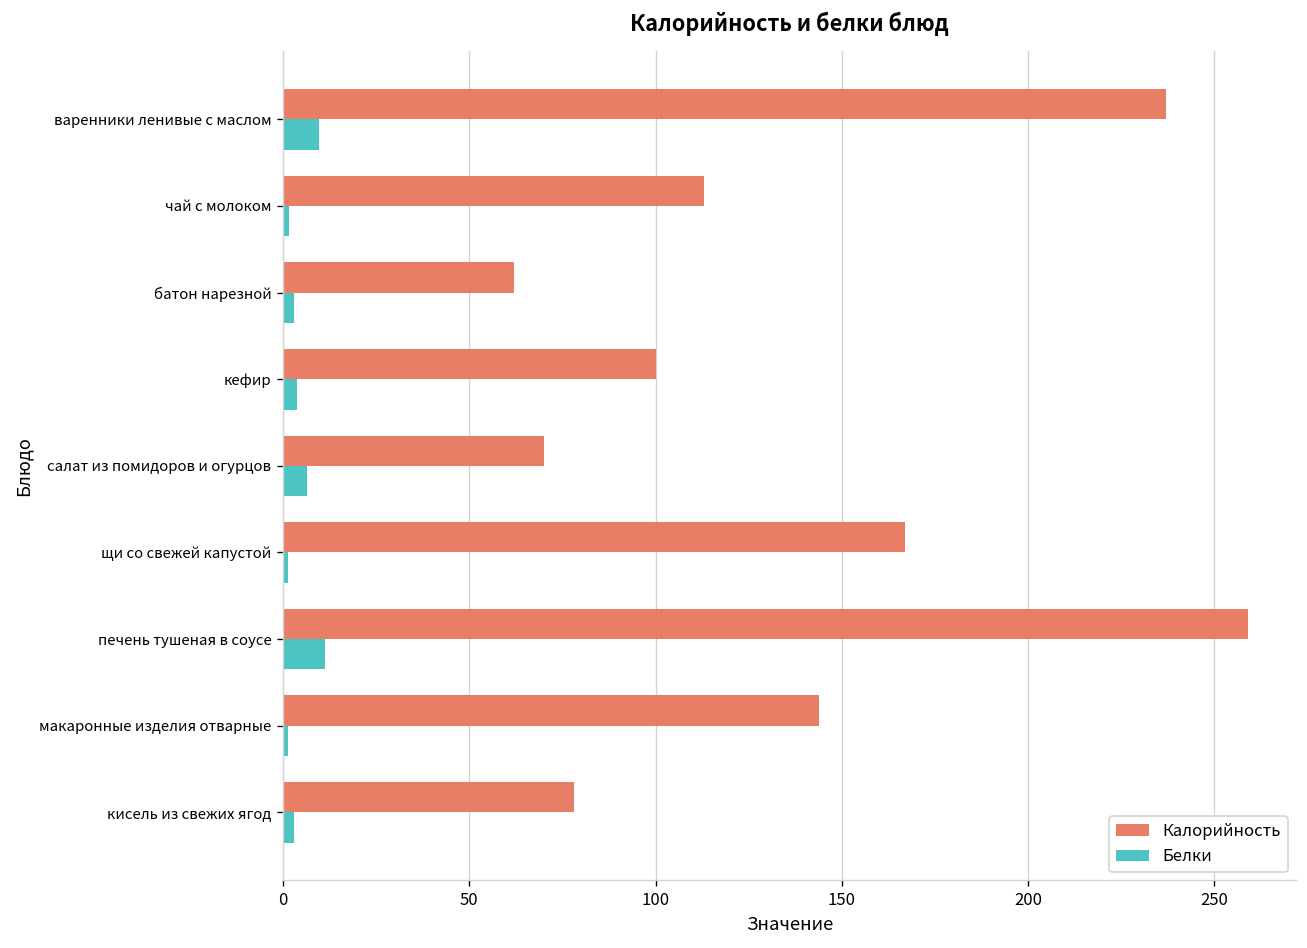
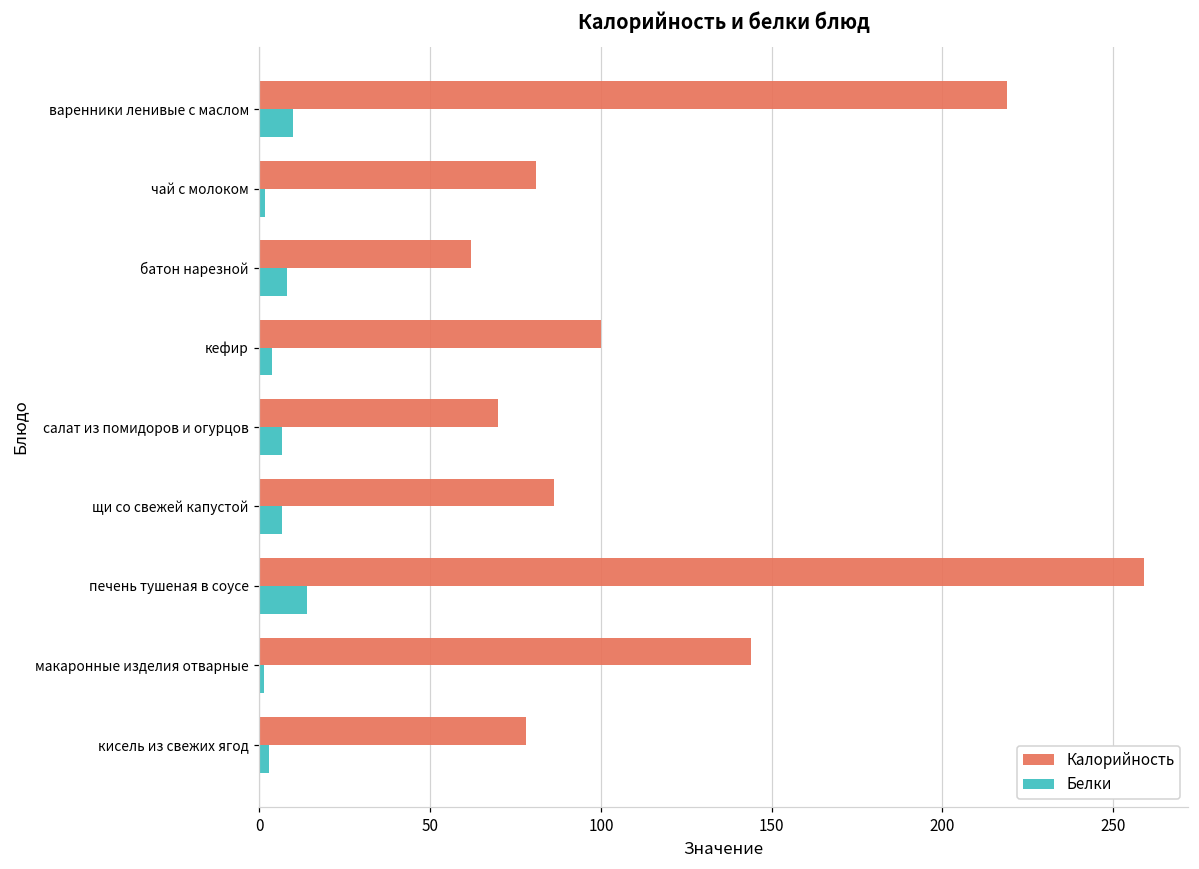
  {
    "Калорийность": {
-     "варенники ленивые с маслом": 237,
-     "чай с молоком": 113,
+     "варенники ленивые с маслом": 219,
+     "чай с молоком": 81,
      "батон нарезной": 62,
      "кефир": 100,
      "салат из помидоров и огурцов": 70,
-     "щи со свежей капустой": 167,
+     "щи со свежей капустой": 86,
      "печень тушеная в соусе": 259,
      "макаронные изделия отварные": 144,
      "кисель из свежих ягод": 78
    },
    "Белки": {
      "варенники ленивые с маслом": 10,
      "чай с молоком": 2,
-     "батон нарезной": 3,
+     "батон нарезной": 8,
      "кефир": 4,
      "салат из помидоров и огурцов": 7,
-     "щи со свежей капустой": 1,
-     "печень тушеная в соусе": 11,
+     "щи со свежей капустой": 7,
+     "печень тушеная в соусе": 14,
      "макаронные изделия отварные": 1,
      "кисель из свежих ягод": 3
    }
  }
